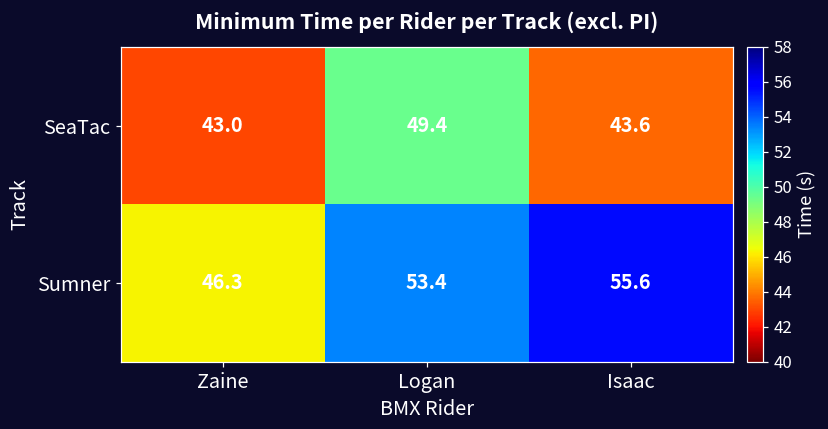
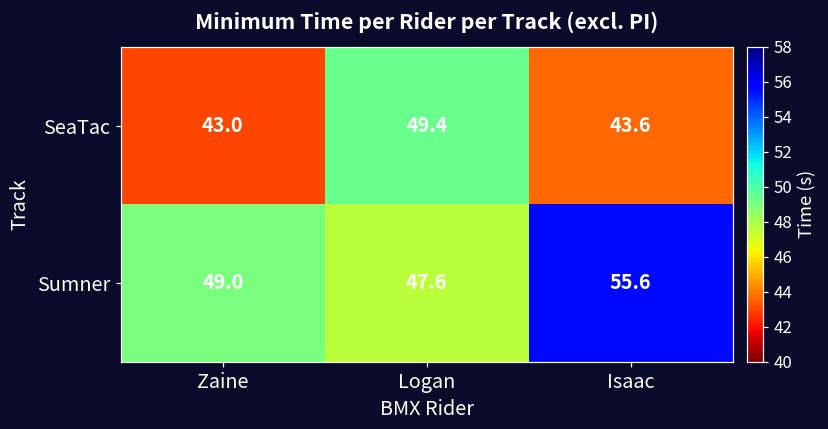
  {
    "SeaTac": {
      "Zaine": 43.0,
      "Logan": 49.4,
      "Isaac": 43.6
    },
    "Sumner": {
-     "Zaine": 46.3,
-     "Logan": 53.4,
+     "Zaine": 49.0,
+     "Logan": 47.6,
      "Isaac": 55.6
    }
  }
